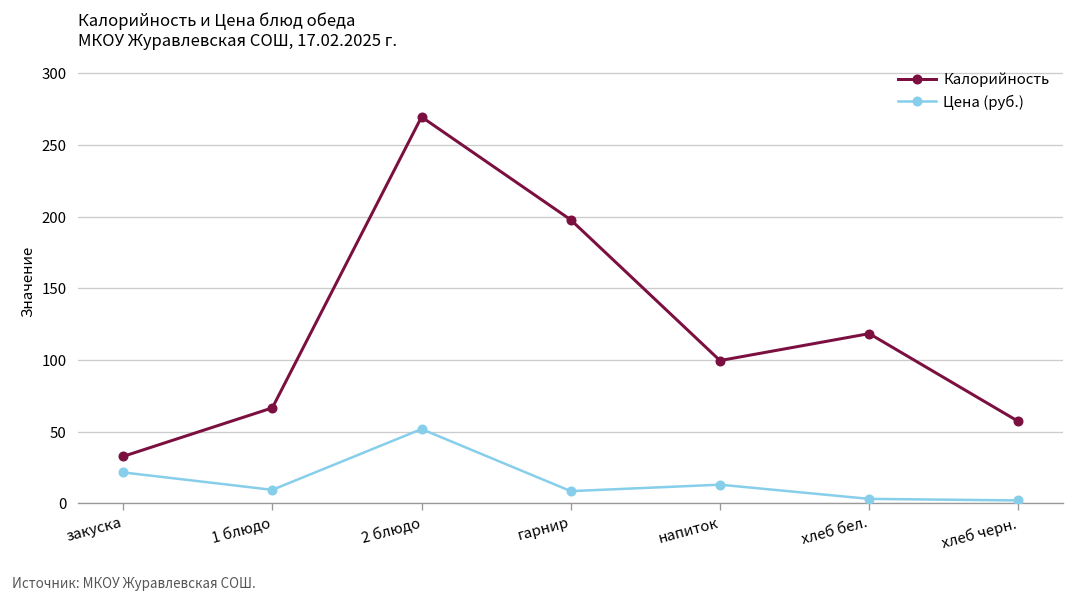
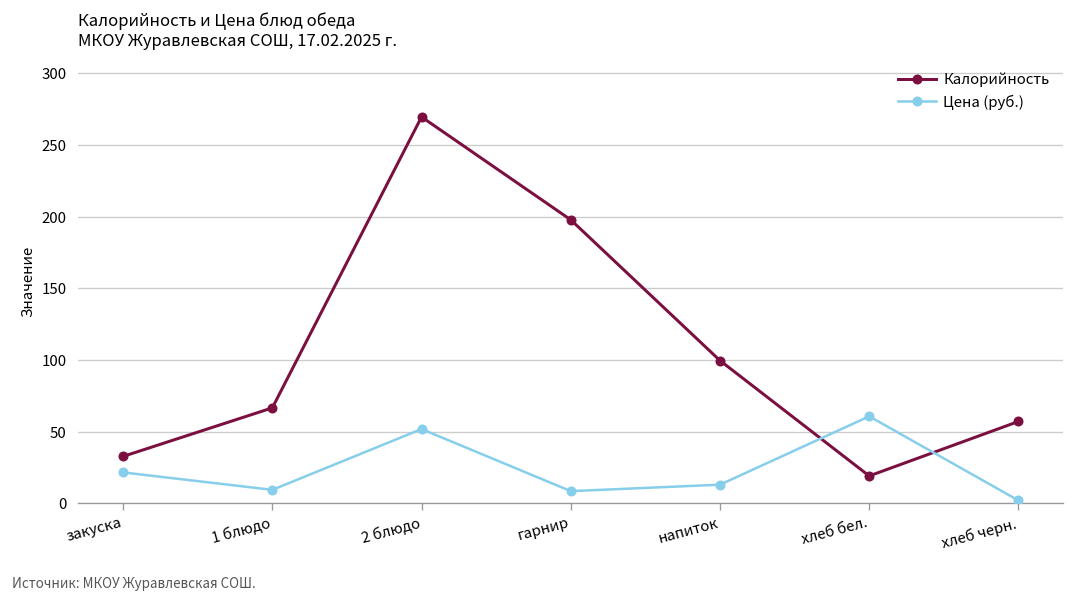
  {
    "Калорийность": {
      "закуска": 33,
      "1 блюдо": 67,
      "2 блюдо": 270,
      "гарнир": 198,
      "напиток": 100,
-     "хлеб бел.": 118,
+     "хлеб бел.": 19,
      "хлеб черн.": 57
    },
    "Цена (руб.)": {
      "закуска": 22,
      "1 блюдо": 9,
      "2 блюдо": 52,
      "гарнир": 9,
      "напиток": 13,
-     "хлеб бел.": 3,
+     "хлеб бел.": 61,
      "хлеб черн.": 2
    }
  }
